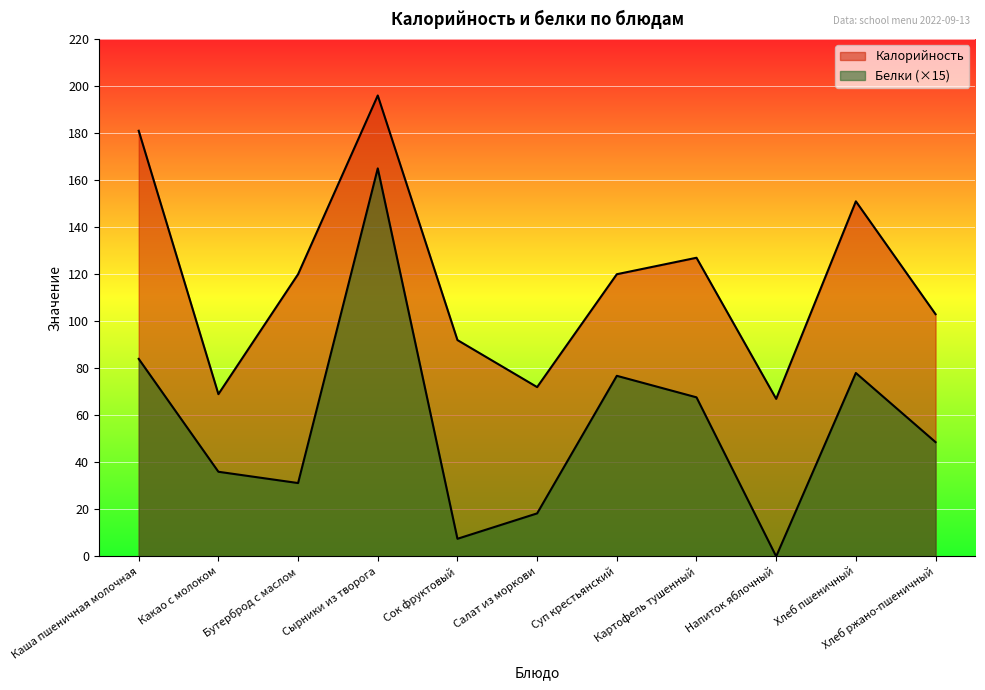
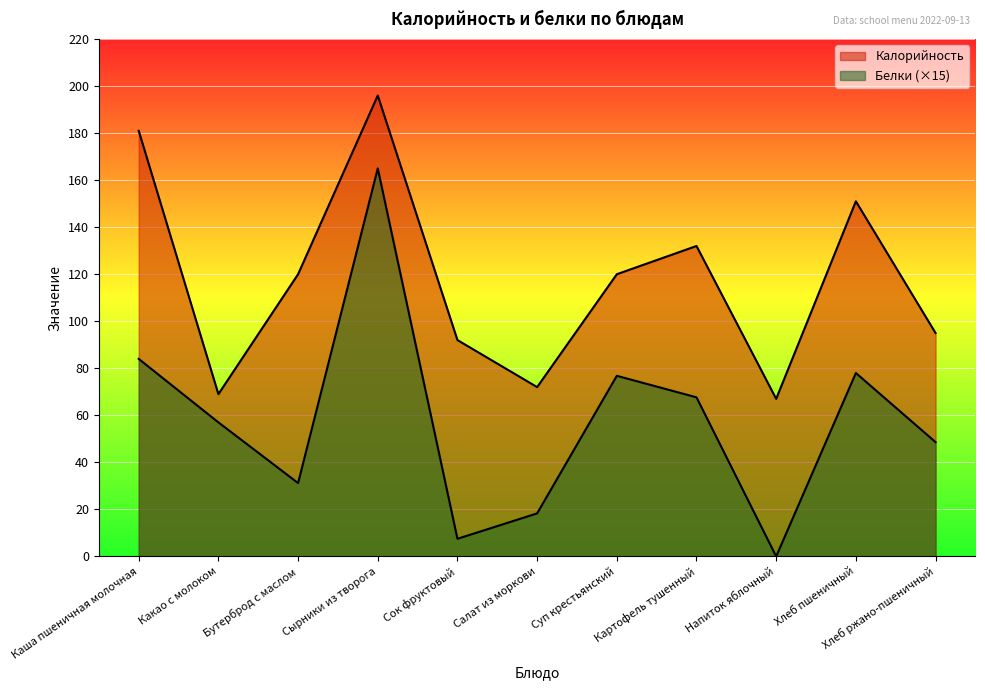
  {
    "Калорийность": {
      "Каша пшеничная молочная": 181,
      "Какао с молоком": 69,
      "Бутерброд с маслом": 120,
      "Сырники из творога": 196,
      "Сок фруктовый": 92,
      "Салат из моркови": 72,
      "Суп крестьянский": 120,
-     "Картофель тушенный": 127,
+     "Картофель тушенный": 132,
      "Напиток яблочный": 67,
      "Хлеб пшеничный": 151,
-     "Хлеб ржано-пшеничный": 103
+     "Хлеб ржано-пшеничный": 95
    },
    "Белки (×15)": {
      "Каша пшеничная молочная": 84,
-     "Какао с молоком": 36,
+     "Какао с молоком": 57,
      "Бутерброд с маслом": 31,
      "Сырники из творога": 165,
      "Сок фруктовый": 8,
      "Салат из моркови": 18,
      "Суп крестьянский": 77,
      "Картофель тушенный": 68,
      "Напиток яблочный": 0,
      "Хлеб пшеничный": 78,
      "Хлеб ржано-пшеничный": 49
    }
  }
